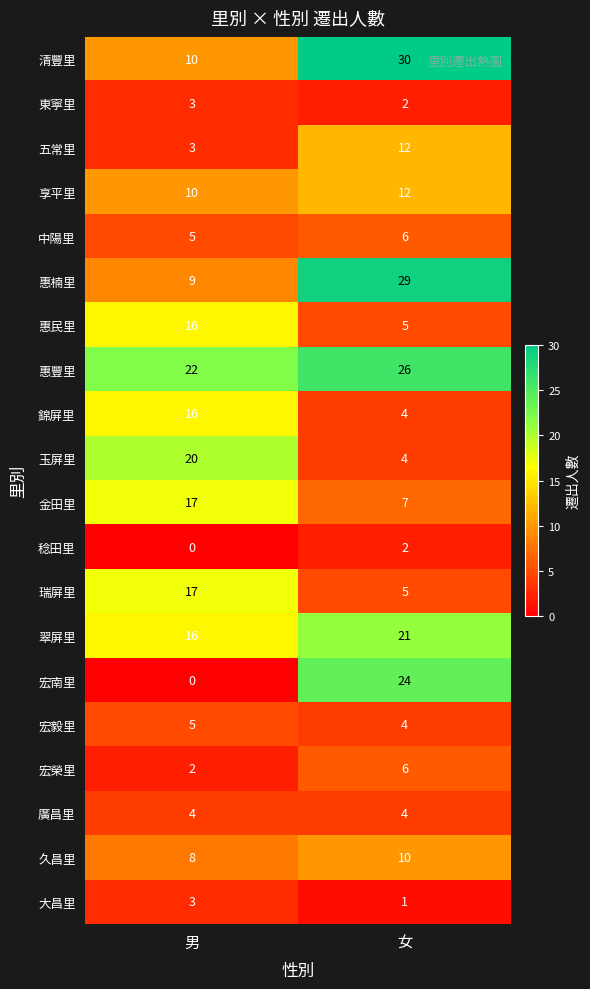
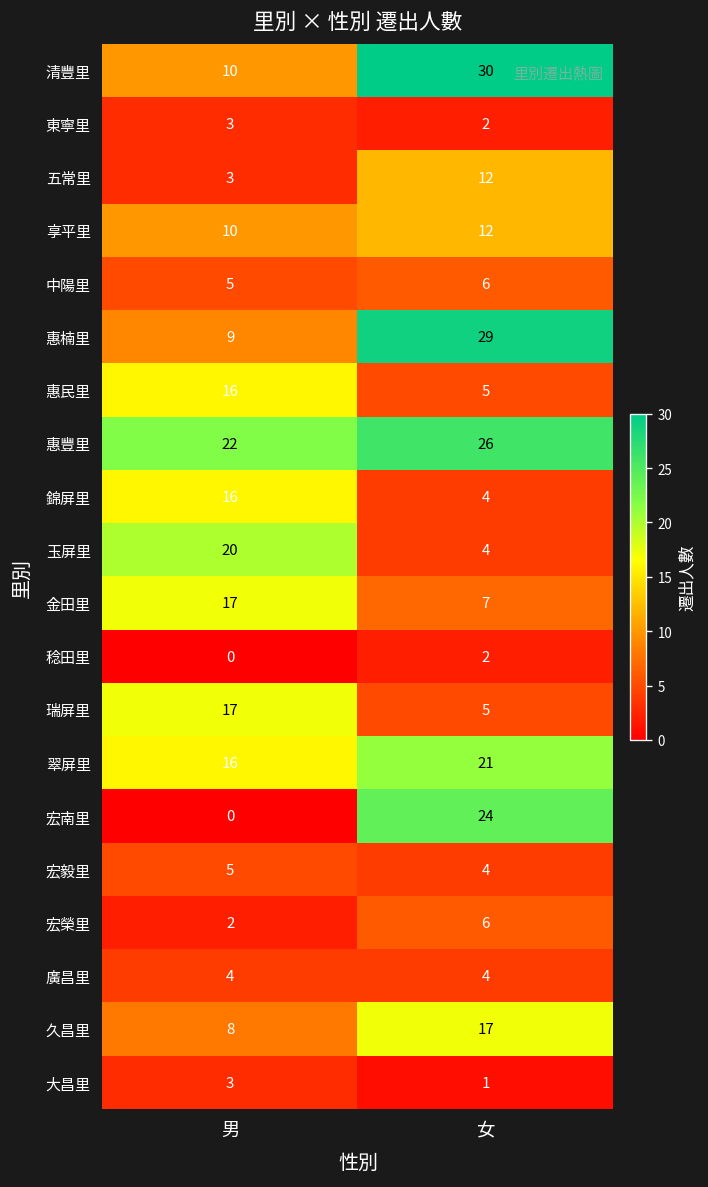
  {
    "清豐里": {
      "男": 10
    },
    "東寧里": {
      "男": 3,
      "女": 2
    },
    "五常里": {
      "男": 3,
      "女": 12
    },
    "享平里": {
      "男": 10,
      "女": 12
    },
    "中陽里": {
      "男": 5,
      "女": 6
    },
    "惠楠里": {
      "男": 9,
      "女": 29
    },
    "惠民里": {
      "男": 16,
      "女": 5
    },
    "惠豐里": {
      "男": 22,
      "女": 26
    },
    "錦屏里": {
      "男": 16,
      "女": 4
    },
    "玉屏里": {
      "男": 20,
      "女": 4
    },
    "金田里": {
      "男": 17,
      "女": 7
    },
    "稔田里": {
      "男": 0,
      "女": 2
    },
    "瑞屏里": {
      "男": 17,
      "女": 5
    },
    "翠屏里": {
      "男": 16,
      "女": 21
    },
    "宏南里": {
      "男": 0,
      "女": 24
    },
    "宏毅里": {
      "男": 5,
      "女": 4
    },
    "宏榮里": {
      "男": 2,
      "女": 6
    },
    "廣昌里": {
      "男": 4,
      "女": 4
    },
    "久昌里": {
      "男": 8,
-     "女": 10
+     "女": 17
    },
    "大昌里": {
      "男": 3,
      "女": 1
    }
  }
